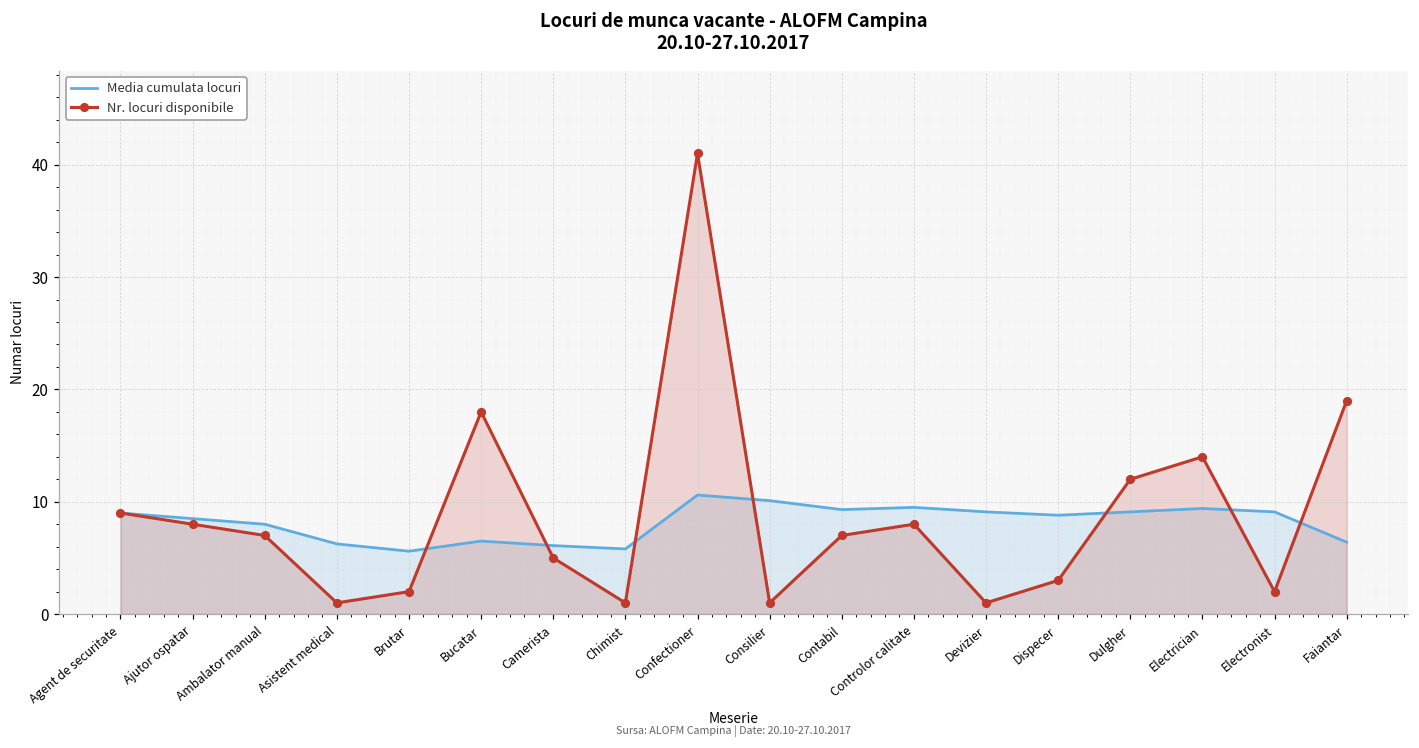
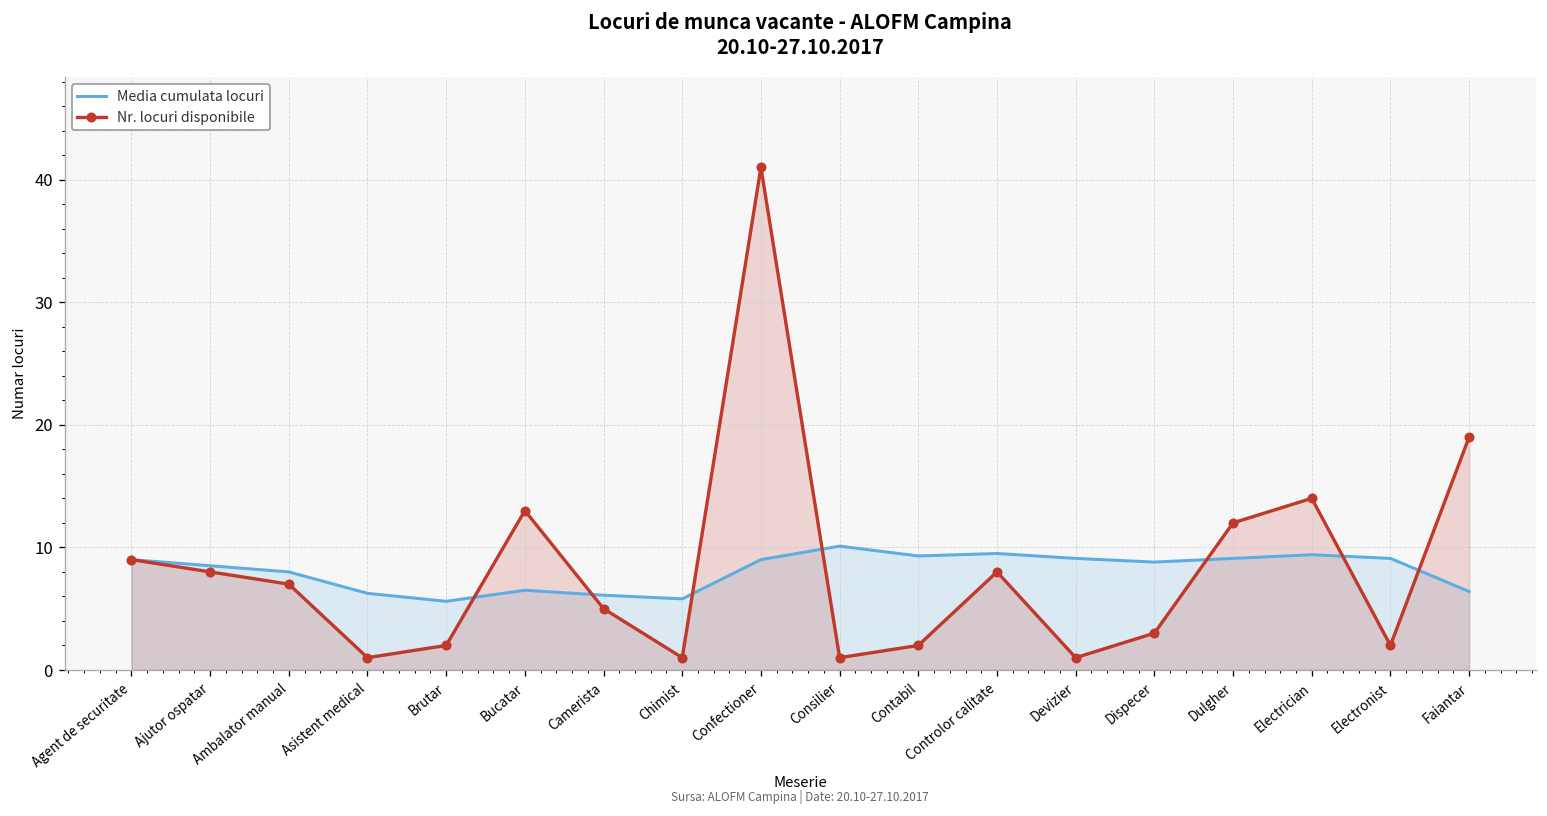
  {
    "Media cumulata locuri": {
      "Ajutor ospatar": 8.5,
      "Ambalator manual": 8.0,
      "Asistent medical": 6.3,
      "Brutar": 5.6,
      "Bucatar": 6.5,
      "Camerista": 6.1,
      "Chimist": 5.8,
-     "Confectioner": 10.6,
+     "Confectioner": 9.0,
      "Consilier": 10.1,
      "Contabil": 9.3,
      "Controlor calitate": 9.5,
      "Devizier": 9.1,
      "Dispecer": 8.8,
      "Dulgher": 9.1,
      "Electrician": 9.4,
      "Electronist": 9.1,
      "Faiantar": 6.4
    },
    "Nr. locuri disponibile": {
      "Ajutor ospatar": 8,
      "Ambalator manual": 7,
      "Asistent medical": 1,
      "Brutar": 2,
-     "Bucatar": 18,
+     "Bucatar": 13,
      "Camerista": 5,
      "Chimist": 1,
      "Confectioner": 41,
      "Consilier": 1,
-     "Contabil": 7,
+     "Contabil": 2,
      "Controlor calitate": 8,
      "Devizier": 1,
      "Dispecer": 3,
      "Dulgher": 12,
      "Electrician": 14,
      "Electronist": 2,
      "Faiantar": 19
    }
  }
